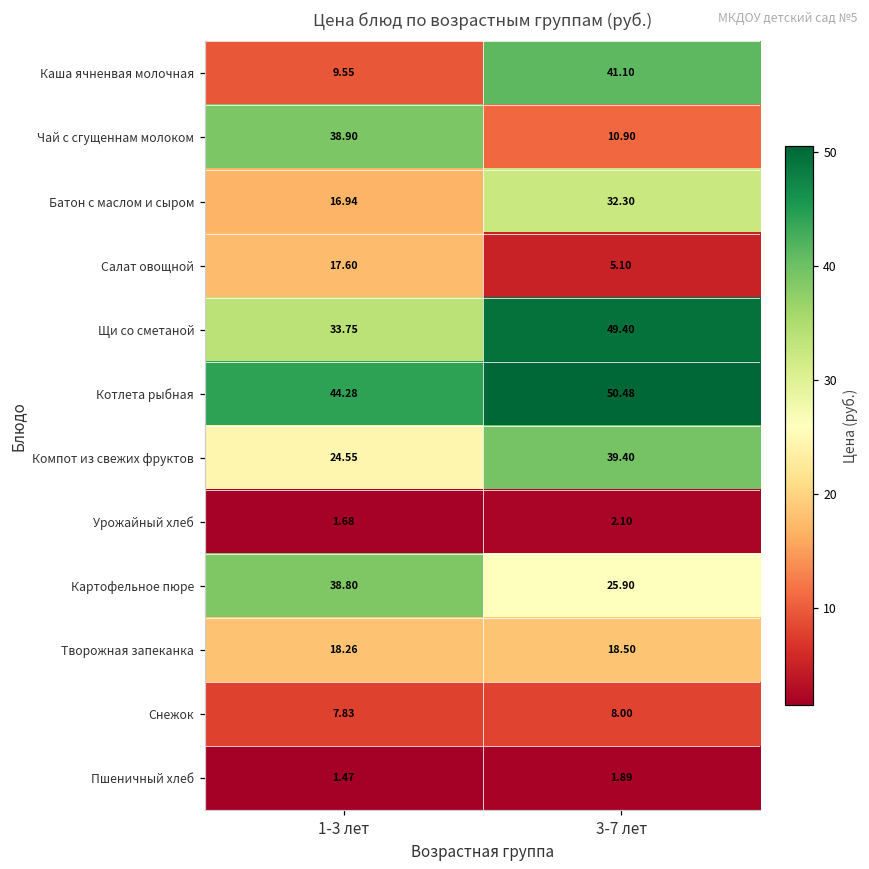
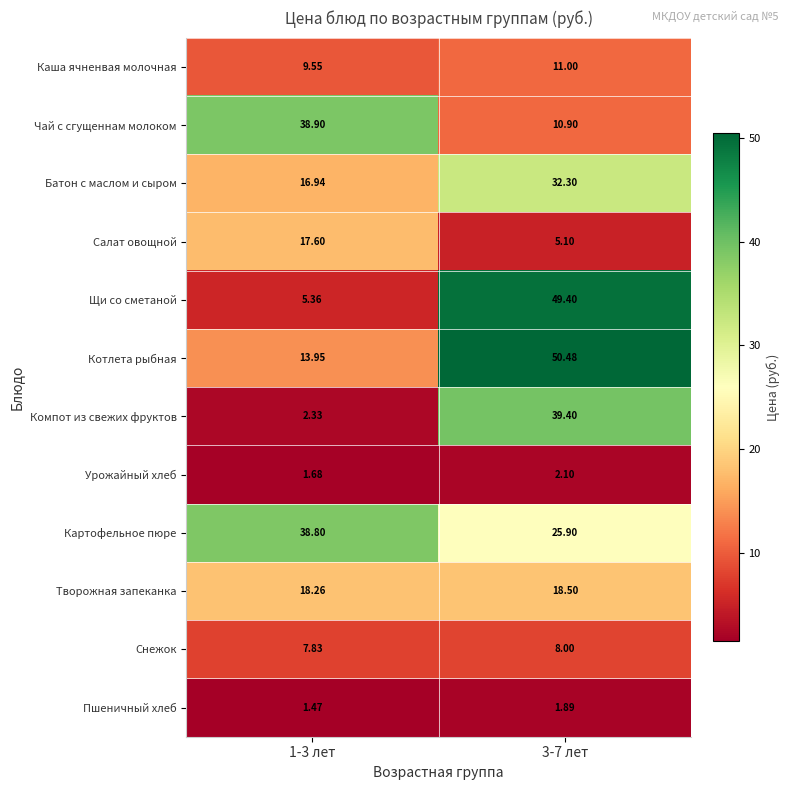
  {
    "Каша ячненвая молочная": {
      "1-3 лет": 9.55,
-     "3-7 лет": 41.10
+     "3-7 лет": 11.00
    },
    "Чай с сгущеннам молоком": {
      "1-3 лет": 38.90,
      "3-7 лет": 10.90
    },
    "Батон с маслом и сыром": {
      "1-3 лет": 16.94,
      "3-7 лет": 32.30
    },
    "Салат овощной": {
      "1-3 лет": 17.60,
      "3-7 лет": 5.10
    },
    "Щи со сметаной": {
-     "1-3 лет": 33.75,
+     "1-3 лет": 5.36,
      "3-7 лет": 49.40
    },
    "Котлета рыбная": {
-     "1-3 лет": 44.28,
+     "1-3 лет": 13.95,
      "3-7 лет": 50.48
    },
    "Компот из свежих фруктов": {
-     "1-3 лет": 24.55,
+     "1-3 лет": 2.33,
      "3-7 лет": 39.40
    },
    "Урожайный хлеб": {
      "1-3 лет": 1.68,
      "3-7 лет": 2.10
    },
    "Картофельное пюре": {
      "1-3 лет": 38.80,
      "3-7 лет": 25.90
    },
    "Творожная запеканка": {
      "1-3 лет": 18.26,
      "3-7 лет": 18.50
    },
    "Снежок": {
      "1-3 лет": 7.83,
      "3-7 лет": 8.00
    },
    "Пшеничный хлеб": {
      "1-3 лет": 1.47,
      "3-7 лет": 1.89
    }
  }
